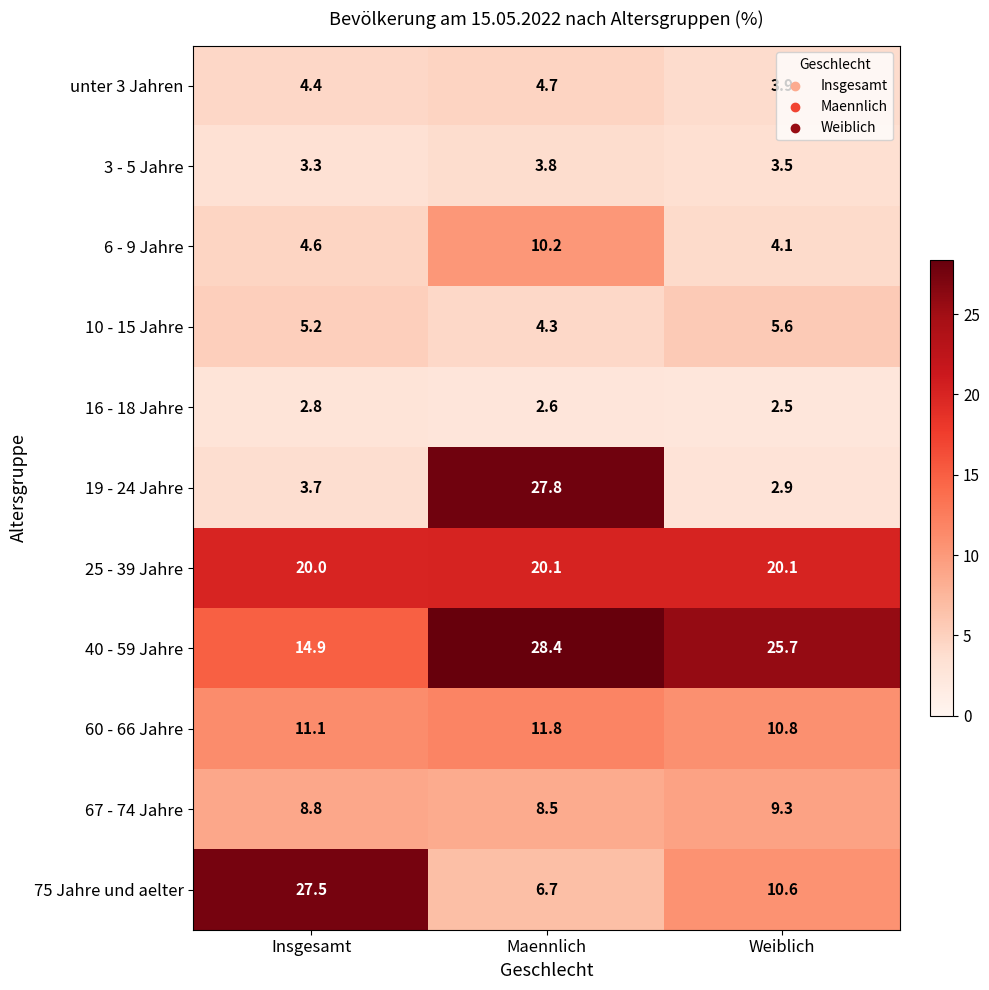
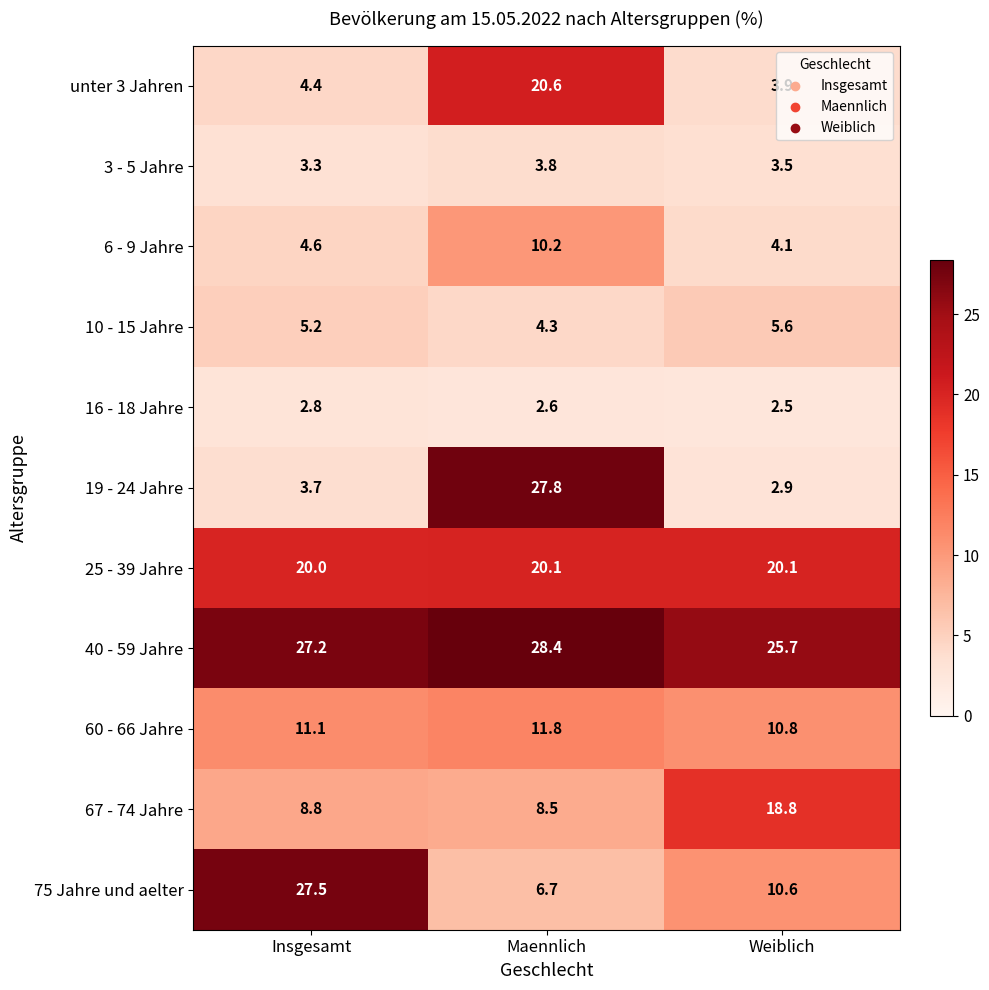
  {
    "unter 3 Jahren": {
      "Insgesamt": 4.4,
-     "Maennlich": 4.7
+     "Maennlich": 20.6
    },
    "3 - 5 Jahre": {
      "Insgesamt": 3.3,
      "Maennlich": 3.8,
      "Weiblich": 3.5
    },
    "6 - 9 Jahre": {
      "Insgesamt": 4.6,
      "Maennlich": 10.2,
      "Weiblich": 4.1
    },
    "10 - 15 Jahre": {
      "Insgesamt": 5.2,
      "Maennlich": 4.3,
      "Weiblich": 5.6
    },
    "16 - 18 Jahre": {
      "Insgesamt": 2.8,
      "Maennlich": 2.6,
      "Weiblich": 2.5
    },
    "19 - 24 Jahre": {
      "Insgesamt": 3.7,
      "Maennlich": 27.8,
      "Weiblich": 2.9
    },
    "25 - 39 Jahre": {
      "Insgesamt": 20.0,
      "Maennlich": 20.1,
      "Weiblich": 20.1
    },
    "40 - 59 Jahre": {
-     "Insgesamt": 14.9,
+     "Insgesamt": 27.2,
      "Maennlich": 28.4,
      "Weiblich": 25.7
    },
    "60 - 66 Jahre": {
      "Insgesamt": 11.1,
      "Maennlich": 11.8,
      "Weiblich": 10.8
    },
    "67 - 74 Jahre": {
      "Insgesamt": 8.8,
      "Maennlich": 8.5,
-     "Weiblich": 9.3
+     "Weiblich": 18.8
    },
    "75 Jahre und aelter": {
      "Insgesamt": 27.5,
      "Maennlich": 6.7,
      "Weiblich": 10.6
    }
  }
